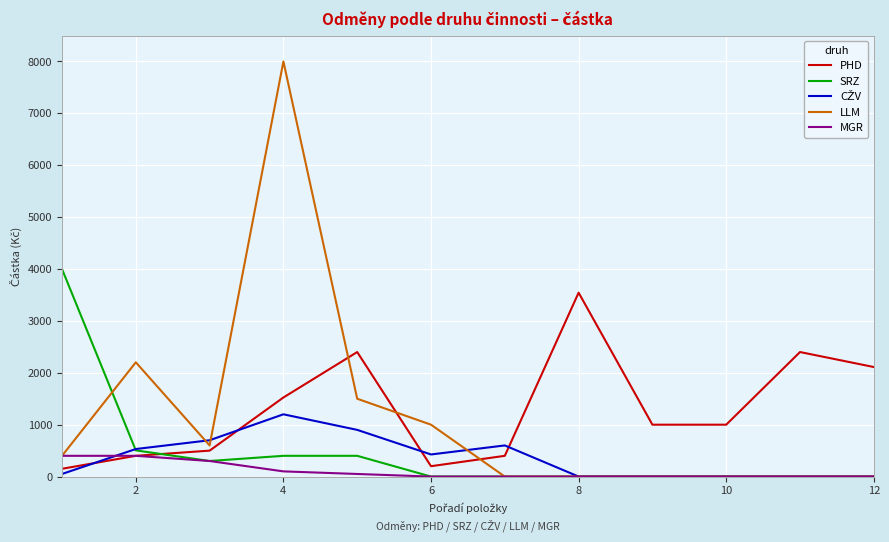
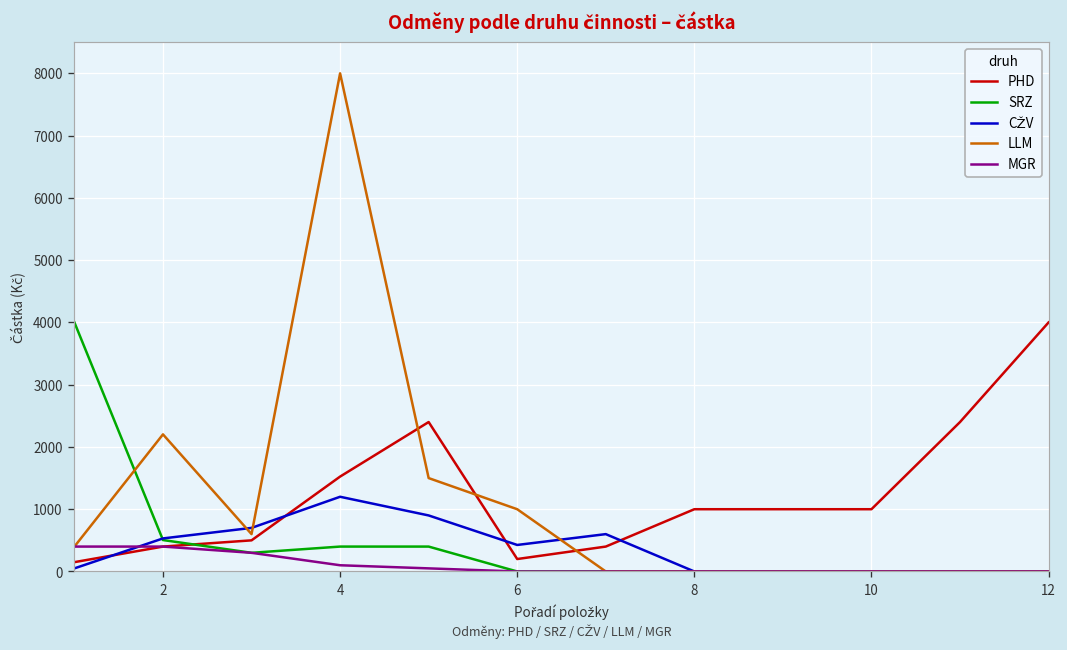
  {
    "PHD": {
      "4": 1500,
      "6": 200,
-     "8": 3500,
+     "8": 1000,
      "10": 1000,
-     "12": 2100
+     "12": 4000
    },
    "SRZ": {
      "4": 400
    },
    "CŽV": {
      "4": 1200,
      "6": 400
    },
    "LLM": {
      "2": 2200,
      "4": 8000,
      "6": 1000
    },
    "MGR": {
      "4": 100
    }
  }
